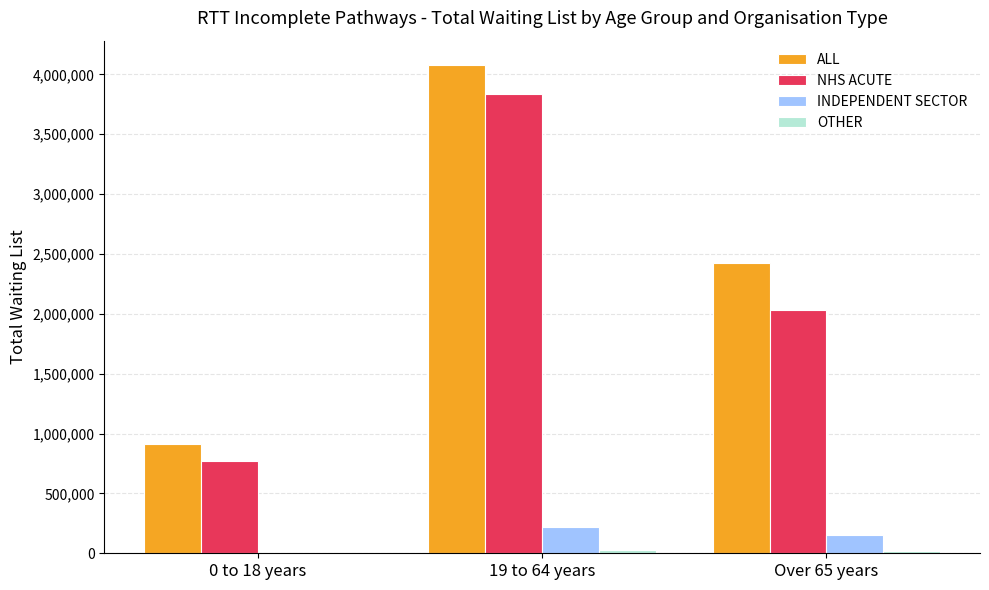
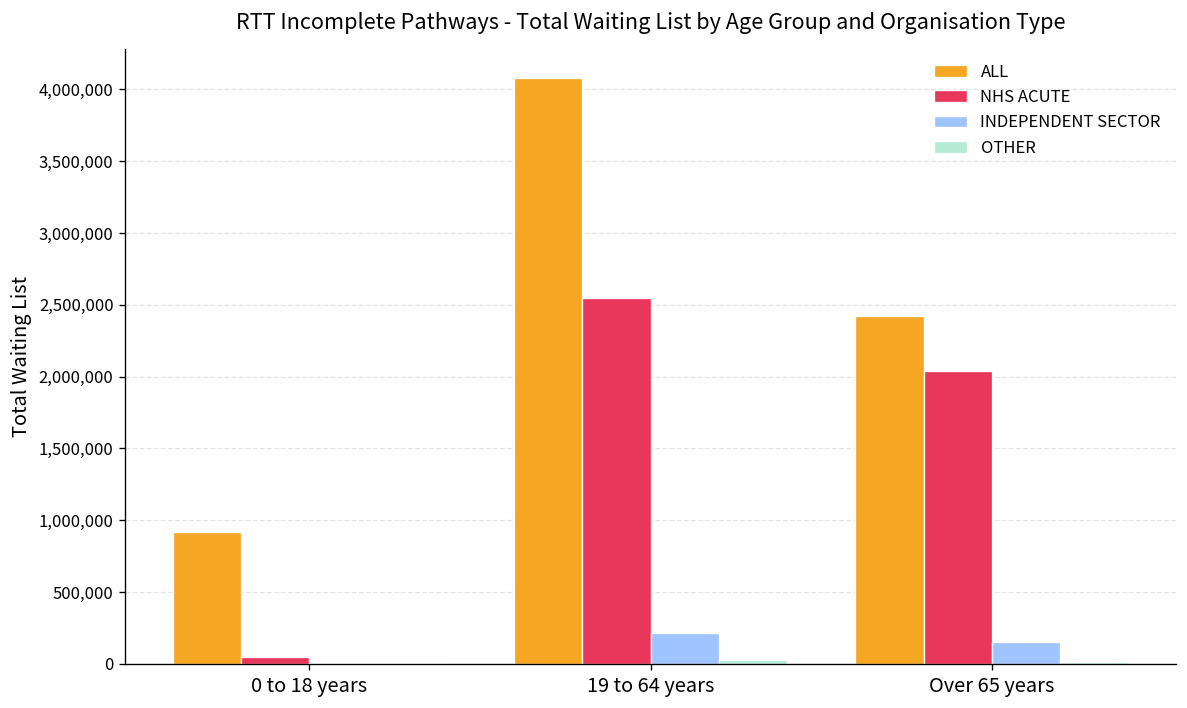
  {
    "ALL": {
      "0 to 18 years": "920,000",
      "19 to 64 years": "4,080,000",
      "Over 65 years": "2,420,000"
    },
    "NHS ACUTE": {
-     "0 to 18 years": "770,000",
-     "19 to 64 years": "3,830,000",
+     "0 to 18 years": "50,000",
+     "19 to 64 years": "2,550,000",
      "Over 65 years": "2,040,000"
    }
  }
